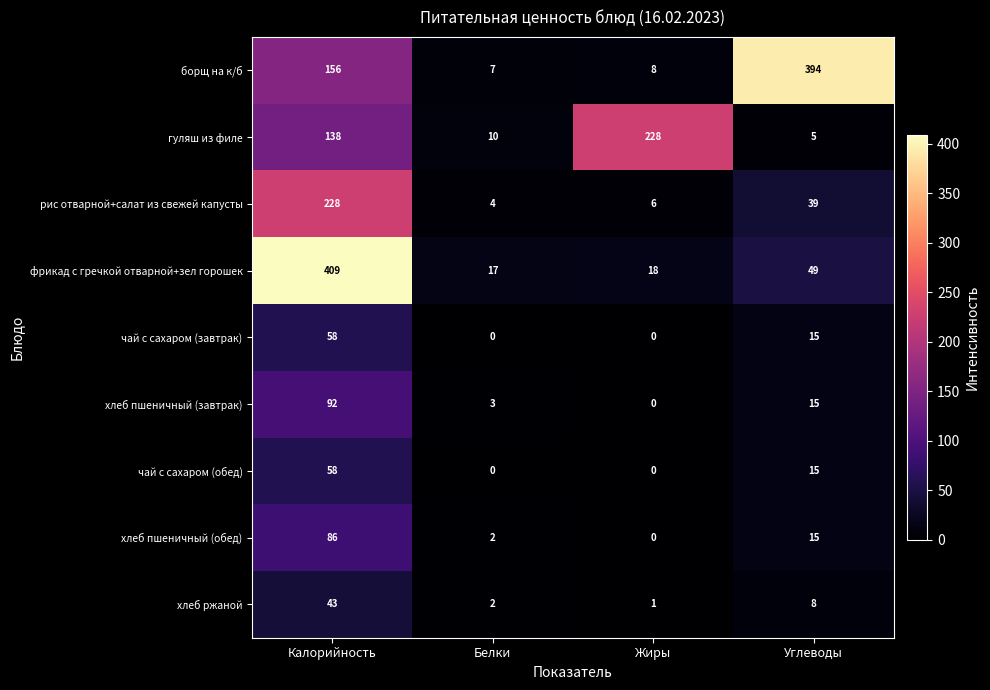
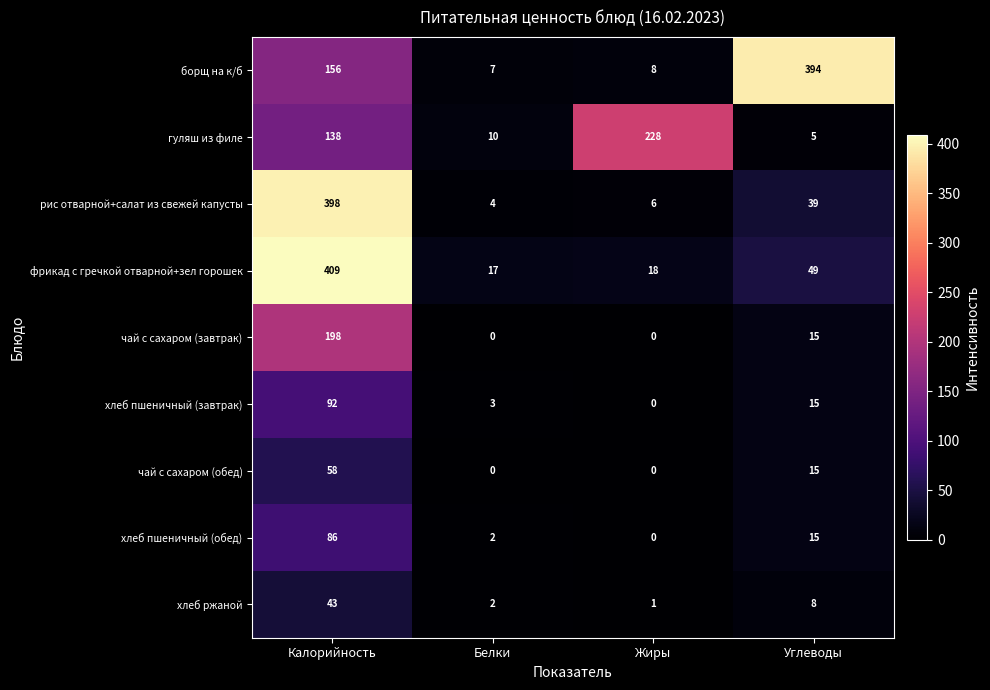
  {
    "борщ на к/б": {
      "Калорийность": 156,
      "Белки": 7,
      "Жиры": 8,
      "Углеводы": 394
    },
    "гуляш из филе": {
      "Калорийность": 138,
      "Белки": 10,
      "Жиры": 228,
      "Углеводы": 5
    },
    "рис отварной+салат из свежей капусты": {
-     "Калорийность": 228,
+     "Калорийность": 398,
      "Белки": 4,
      "Жиры": 6,
      "Углеводы": 39
    },
    "фрикад с гречкой отварной+зел горошек": {
      "Калорийность": 409,
      "Белки": 17,
      "Жиры": 18,
      "Углеводы": 49
    },
    "чай с сахаром (завтрак)": {
-     "Калорийность": 58,
+     "Калорийность": 198,
      "Белки": 0,
      "Жиры": 0,
      "Углеводы": 15
    },
    "хлеб пшеничный (завтрак)": {
      "Калорийность": 92,
      "Белки": 3,
      "Жиры": 0,
      "Углеводы": 15
    },
    "чай с сахаром (обед)": {
      "Калорийность": 58,
      "Белки": 0,
      "Жиры": 0,
      "Углеводы": 15
    },
    "хлеб пшеничный (обед)": {
      "Калорийность": 86,
      "Белки": 2,
      "Жиры": 0,
      "Углеводы": 15
    },
    "хлеб ржаной": {
      "Калорийность": 43,
      "Белки": 2,
      "Жиры": 1,
      "Углеводы": 8
    }
  }
